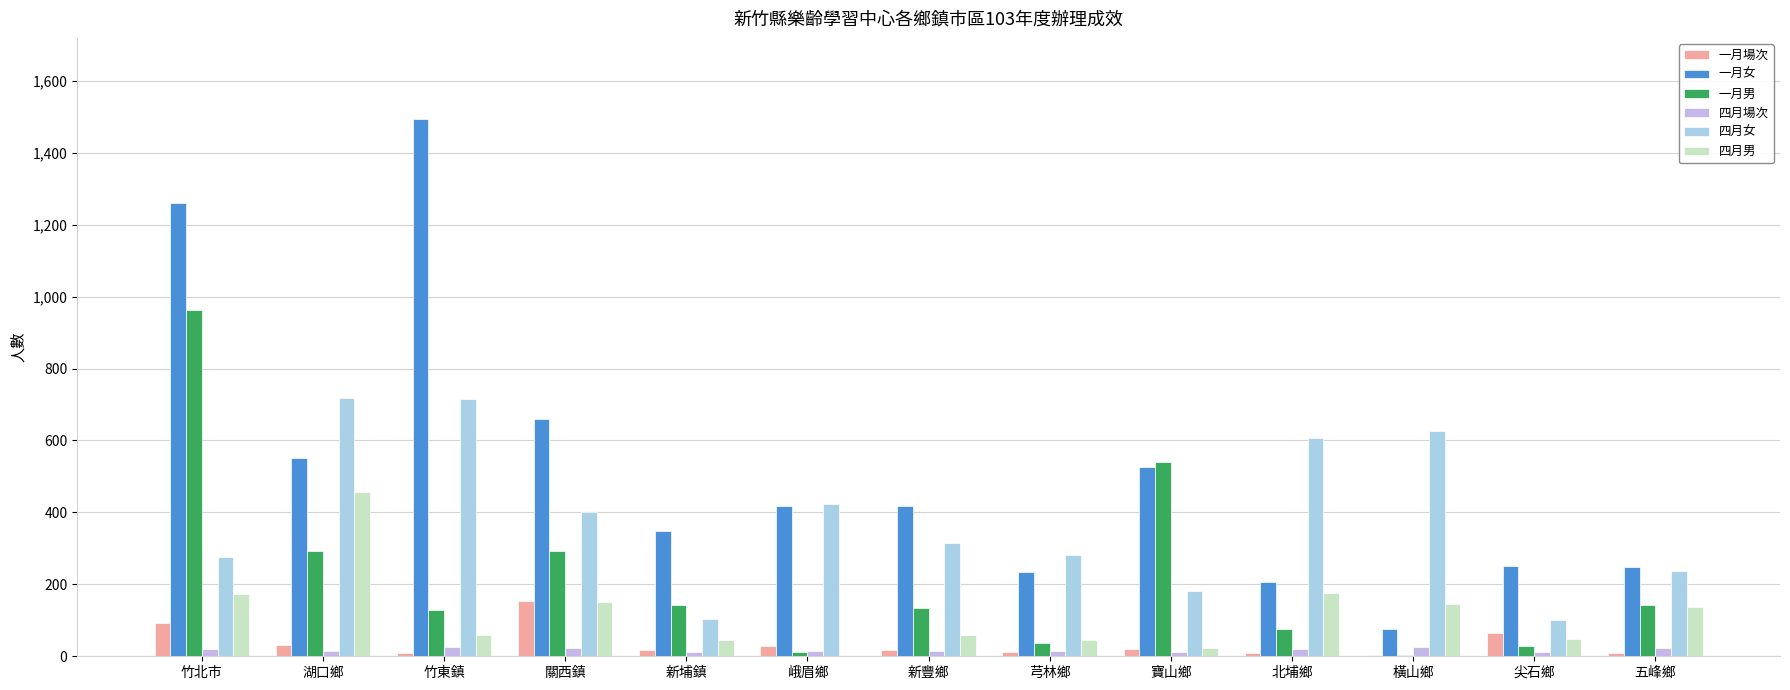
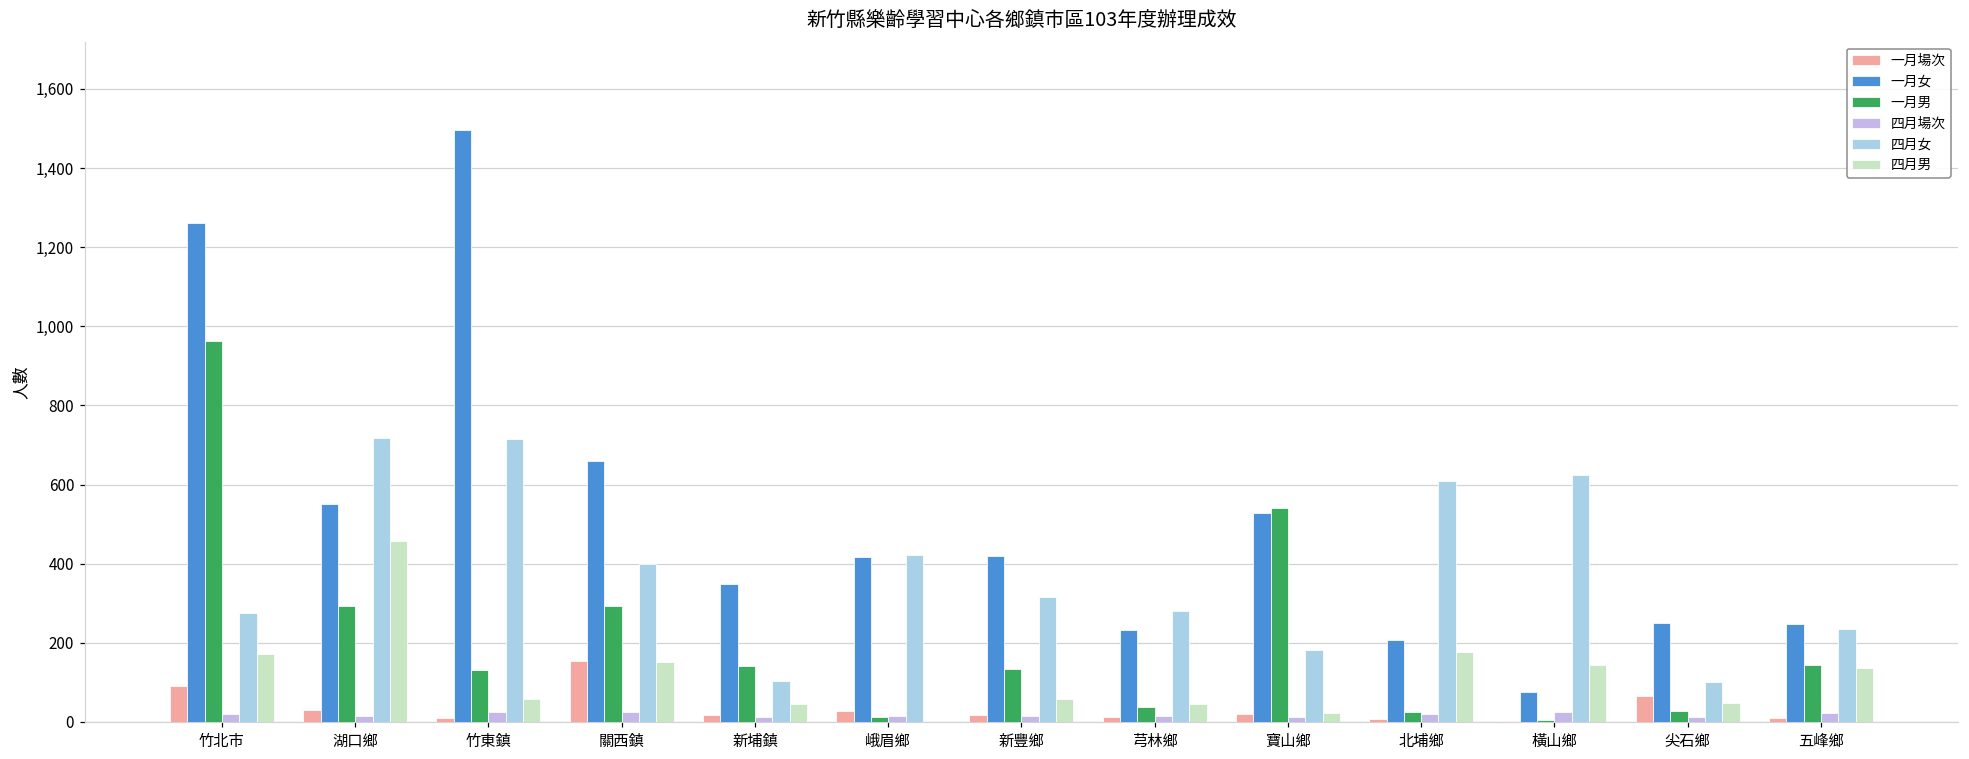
  {
    "一月場次": {
      "竹北市": "90",
      "湖口鄉": "30",
      "竹東鎮": "10",
      "關西鎮": "150",
      "新埔鎮": "20",
      "峨眉鄉": "30",
      "新豐鄉": "20",
      "芎林鄉": "10",
      "寶山鄉": "20",
      "北埔鄉": "10",
      "尖石鄉": "70",
      "五峰鄉": "10"
    },
    "一月女": {
      "竹北市": "1,260",
      "湖口鄉": "550",
      "竹東鎮": "1,500",
      "關西鎮": "660",
      "新埔鎮": "350",
      "峨眉鄉": "420",
      "新豐鄉": "420",
      "芎林鄉": "230",
      "寶山鄉": "530",
      "北埔鄉": "210",
      "橫山鄉": "80",
      "尖石鄉": "250",
      "五峰鄉": "250"
    },
    "一月男": {
      "竹北市": "960",
      "湖口鄉": "290",
      "竹東鎮": "130",
      "關西鎮": "290",
      "新埔鎮": "140",
      "峨眉鄉": "10",
      "新豐鄉": "130",
      "芎林鄉": "40",
      "寶山鄉": "540",
-     "北埔鄉": "80",
+     "北埔鄉": "30",
      "尖石鄉": "30",
      "五峰鄉": "140"
    }
  }
